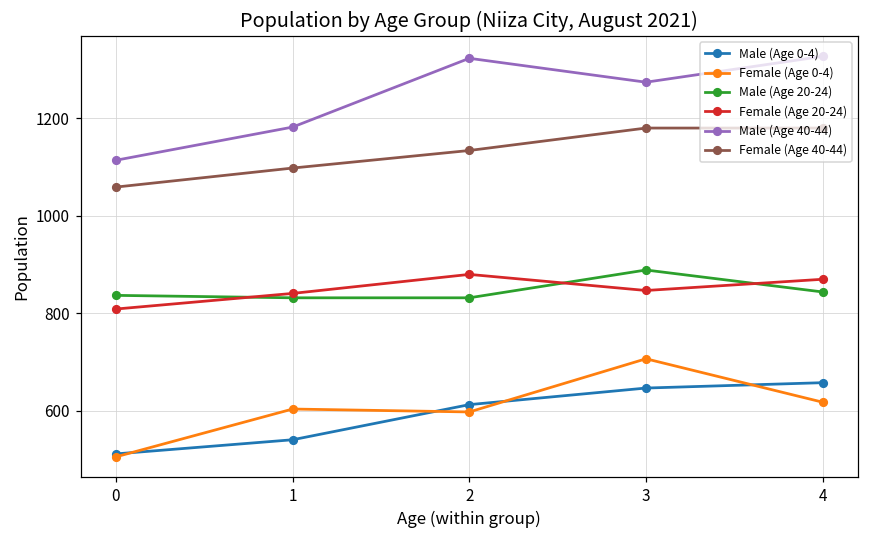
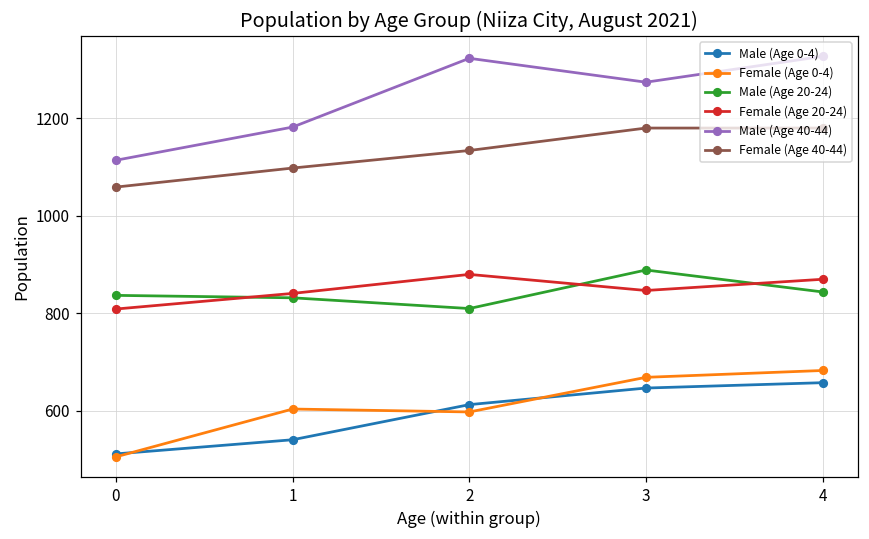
  {
    "Male (Age 0-4)": {
      "0": 510,
      "1": 540,
      "2": 610,
      "3": 650,
      "4": 660
    },
    "Female (Age 0-4)": {
      "0": 510,
      "1": 600,
      "2": 600,
-     "3": 710,
-     "4": 620
+     "3": 670,
+     "4": 680
    },
    "Male (Age 20-24)": {
      "0": 840,
      "1": 830,
-     "2": 830,
+     "2": 810,
      "3": 890,
      "4": 840
    },
    "Female (Age 20-24)": {
      "0": 810,
      "1": 840,
      "2": 880,
      "3": 850,
      "4": 870
    },
    "Male (Age 40-44)": {
      "0": 1110,
      "1": 1180,
      "2": 1320,
      "3": 1270
    },
    "Female (Age 40-44)": {
      "0": 1060,
      "1": 1100,
      "2": 1130,
      "3": 1180
    }
  }
